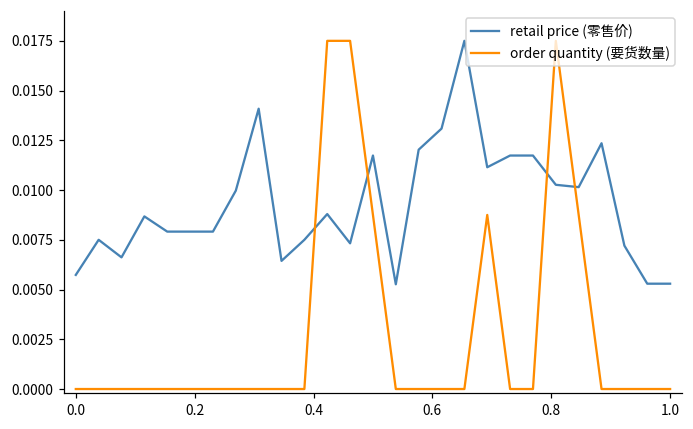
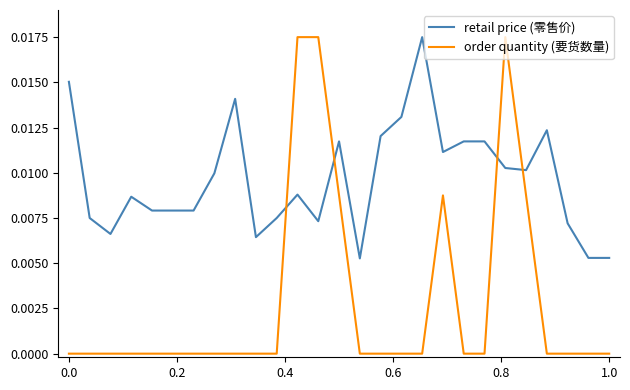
  {
    "retail price (零售价)": {
-     "0.0": 0.0057,
+     "0.0": 0.0150,
      "1.0": 0.0053
    },
    "order quantity (要货数量)": {
      "0.0": 0.0000,
      "1.0": 0.0000
    }
  }
